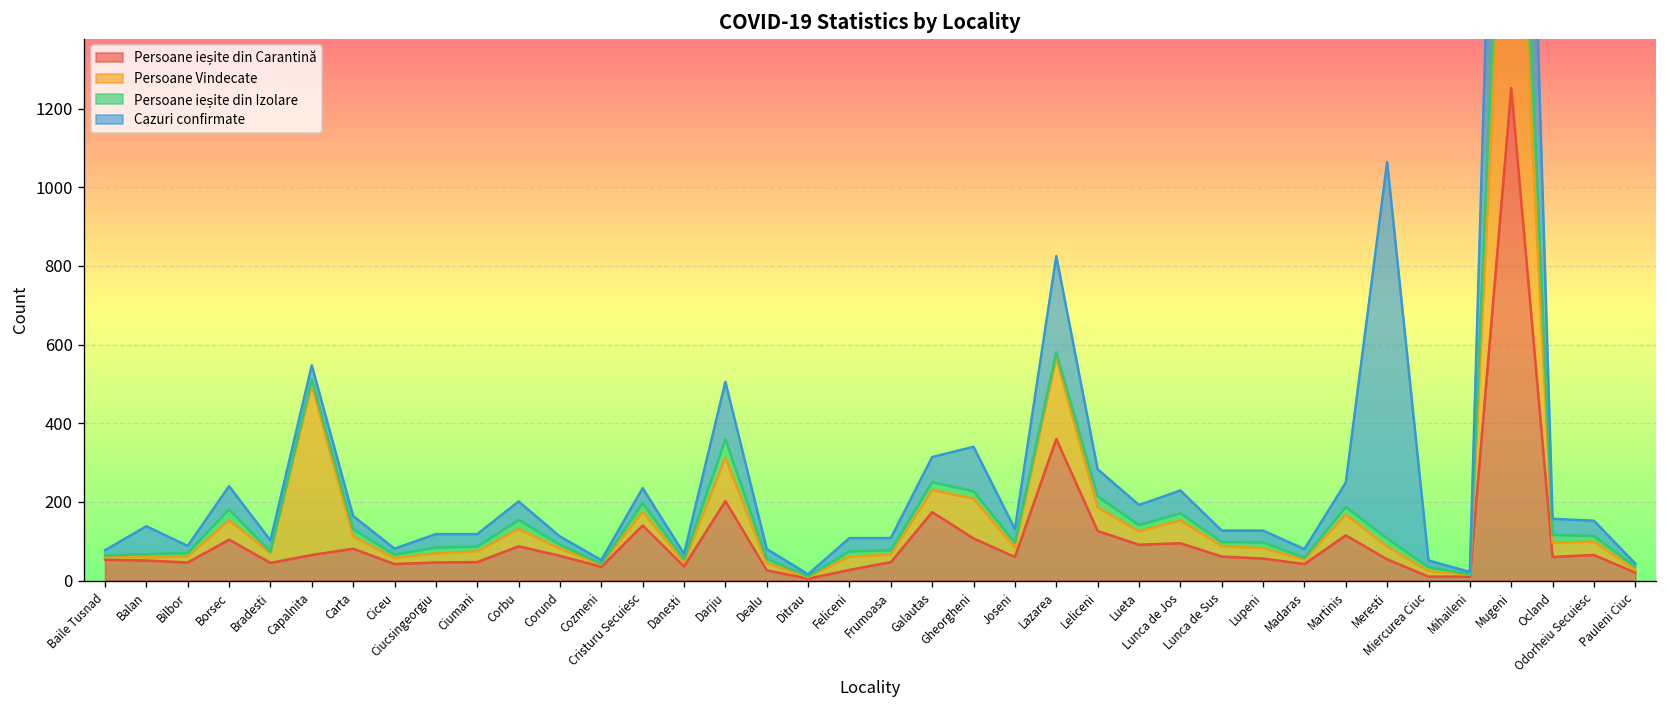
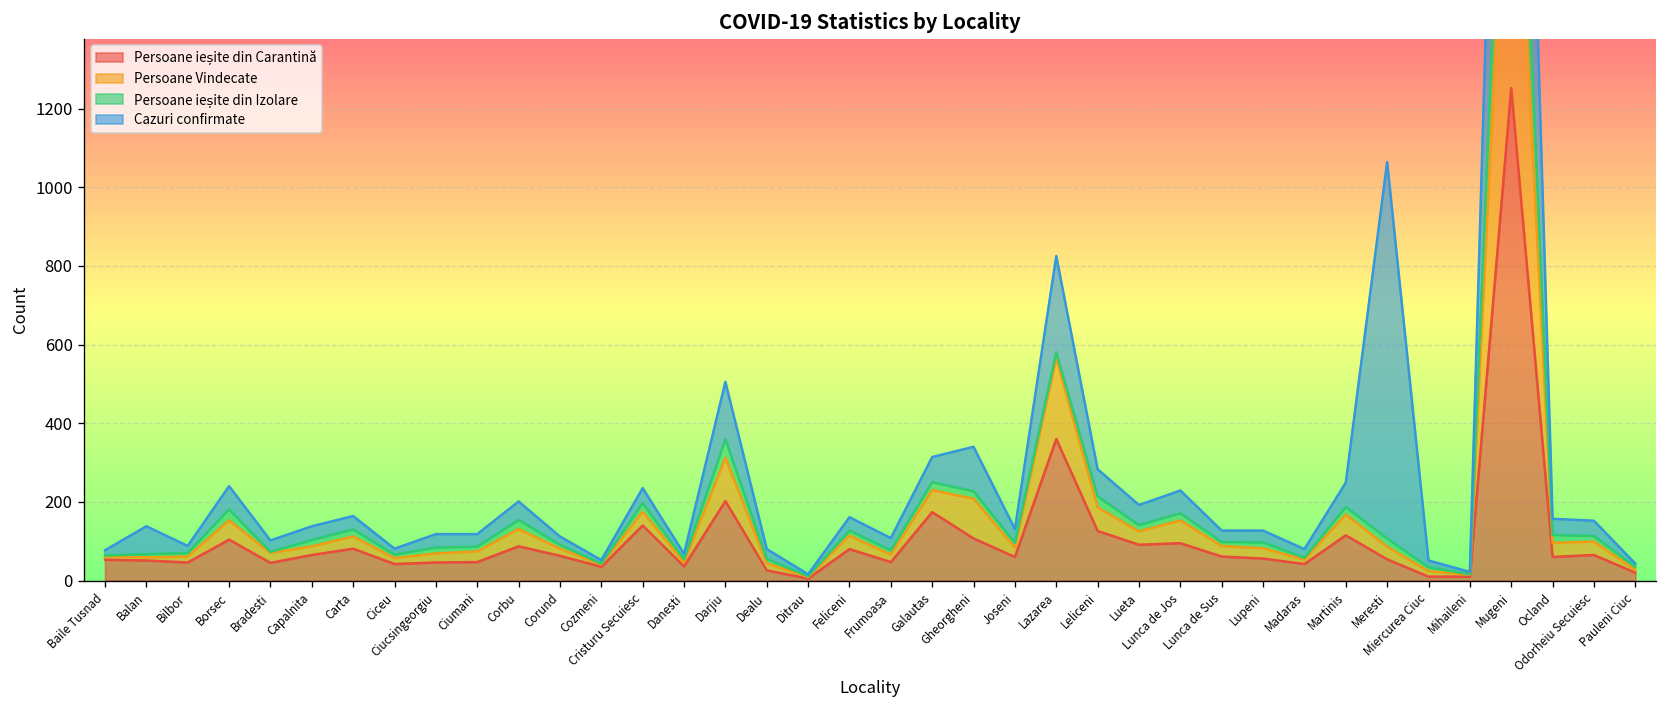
  {
    "Persoane ieșite din Carantină": {
      "Baile Tusnad": 50,
      "Balan": 50,
      "Bilbor": 50,
      "Borsec": 100,
      "Bradesti": 50,
      "Capalnita": 70,
      "Carta": 80,
      "Ciceu": 40,
      "Ciucsingeorgiu": 50,
      "Ciumani": 50,
      "Corbu": 90,
      "Corund": 60,
      "Cristuru Secuiesc": 140,
      "Danesti": 40,
      "Darjiu": 200,
      "Dealu": 30,
-     "Feliceni": 30,
+     "Feliceni": 80,
      "Frumoasa": 50,
      "Galautas": 170,
      "Gheorgheni": 110,
      "Joseni": 60,
      "Lazarea": 360,
      "Leliceni": 130,
      "Lueta": 90,
      "Lunca de Jos": 100,
      "Lunca de Sus": 60,
      "Lupeni": 60,
      "Madaras": 40,
      "Martinis": 120,
      "Meresti": 50,
      "Miercurea Ciuc": 10,
      "Mugeni": 1250,
      "Ocland": 60,
      "Odorheiu Secuiesc": 70
    },
    "Persoane Vindecate": {
      "Balan": 10,
      "Bilbor": 20,
      "Borsec": 50,
-     "Capalnita": 430,
+     "Capalnita": 20,
      "Carta": 30,
      "Ciceu": 20,
      "Ciucsingeorgiu": 20,
      "Ciumani": 30,
      "Corbu": 40,
      "Corund": 20,
      "Cristuru Secuiesc": 40,
      "Danesti": 10,
      "Darjiu": 110,
      "Dealu": 20,
      "Feliceni": 30,
      "Frumoasa": 20,
      "Galautas": 60,
      "Gheorgheni": 100,
      "Joseni": 20,
      "Lazarea": 210,
      "Leliceni": 60,
      "Lueta": 30,
      "Lunca de Jos": 60,
      "Lunca de Sus": 30,
      "Lupeni": 30,
      "Martinis": 50,
      "Meresti": 30,
      "Miercurea Ciuc": 10,
      "Ocland": 40,
      "Odorheiu Secuiesc": 30
    },
    "Persoane ieșite din Izolare": {
      "Balan": 10,
      "Bilbor": 10,
      "Borsec": 30,
      "Capalnita": 20,
      "Carta": 20,
      "Ciceu": 10,
      "Ciucsingeorgiu": 20,
      "Ciumani": 10,
      "Corbu": 20,
      "Corund": 10,
      "Cristuru Secuiesc": 20,
      "Danesti": 10,
      "Darjiu": 50,
      "Dealu": 10,
      "Feliceni": 10,
      "Frumoasa": 10,
      "Galautas": 20,
      "Gheorgheni": 20,
      "Joseni": 10,
      "Lazarea": 20,
      "Leliceni": 30,
      "Lueta": 20,
      "Lunca de Jos": 20,
      "Lunca de Sus": 10,
      "Lupeni": 20,
      "Martinis": 20,
      "Meresti": 20,
      "Miercurea Ciuc": 10,
      "Ocland": 20,
      "Odorheiu Secuiesc": 10,
      "Pauleni Ciuc": 10
    },
    "Cazuri confirmate": {
      "Baile Tusnad": 10,
      "Balan": 70,
      "Bilbor": 20,
      "Borsec": 60,
      "Bradesti": 30,
      "Capalnita": 40,
      "Carta": 30,
      "Ciceu": 20,
      "Ciucsingeorgiu": 30,
      "Ciumani": 30,
      "Corbu": 50,
      "Corund": 20,
      "Cozmeni": 10,
      "Cristuru Secuiesc": 40,
      "Danesti": 10,
      "Darjiu": 150,
      "Dealu": 30,
      "Feliceni": 30,
      "Frumoasa": 30,
      "Galautas": 60,
      "Gheorgheni": 110,
      "Joseni": 40,
      "Lazarea": 250,
      "Leliceni": 70,
      "Lueta": 50,
      "Lunca de Jos": 60,
      "Lunca de Sus": 30,
      "Lupeni": 30,
      "Madaras": 20,
      "Martinis": 60,
      "Meresti": 960,
      "Miercurea Ciuc": 20,
      "Ocland": 40,
      "Odorheiu Secuiesc": 40,
      "Pauleni Ciuc": 10
    }
  }
